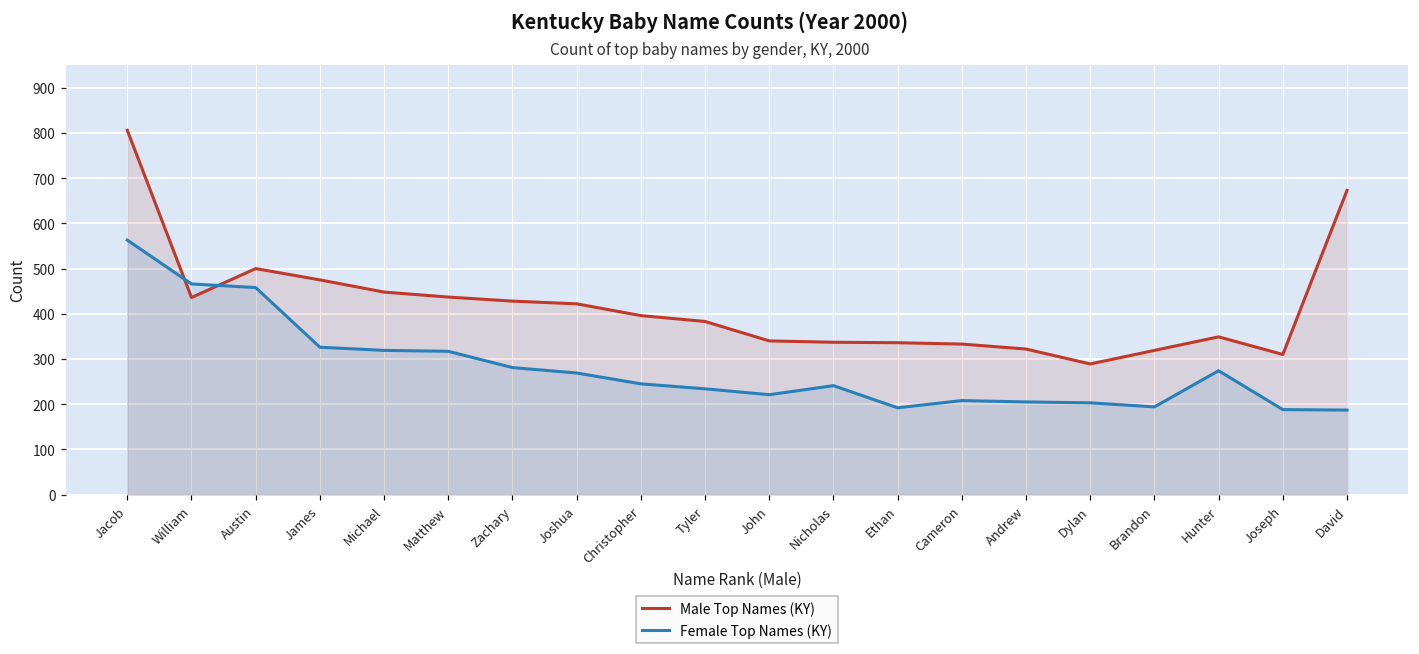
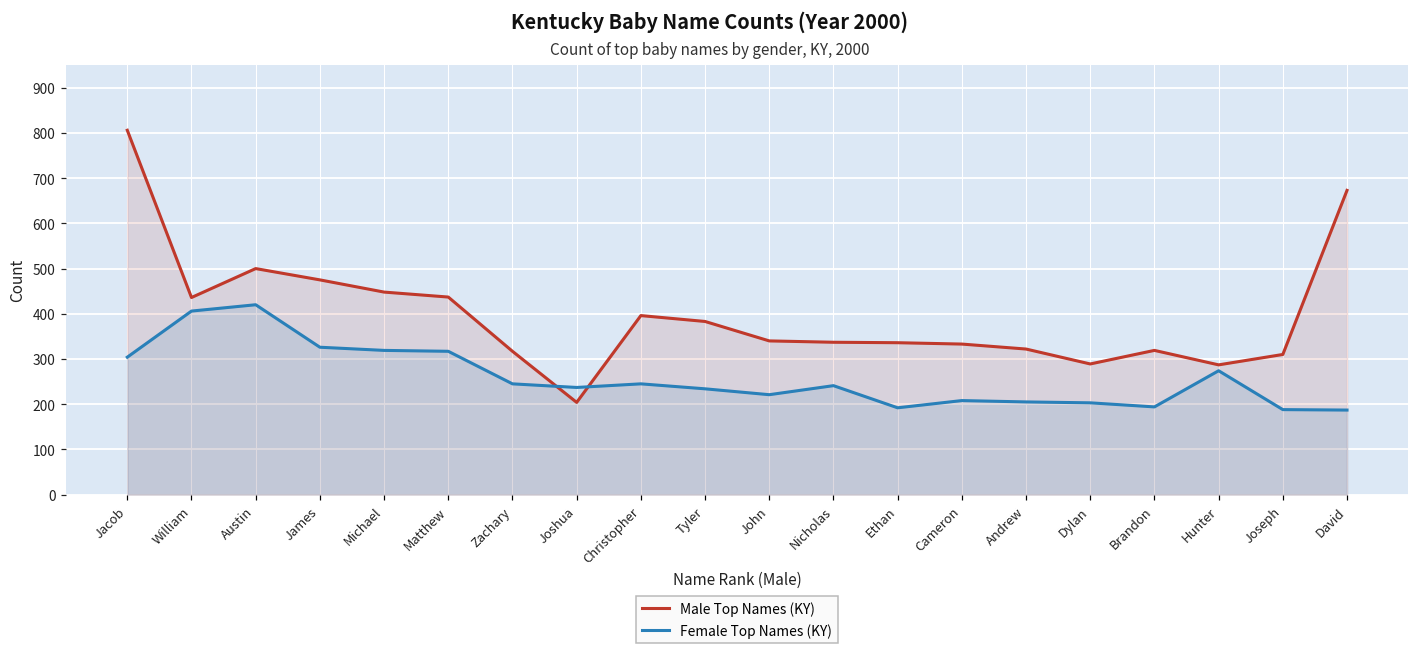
  {
    "Male Top Names (KY)": {
      "Jacob": 810,
      "William": 440,
      "Austin": 500,
      "James": 480,
      "Michael": 450,
      "Matthew": 440,
-     "Zachary": 430,
-     "Joshua": 420,
+     "Zachary": 320,
+     "Joshua": 200,
      "Christopher": 400,
      "Tyler": 380,
      "John": 340,
      "Nicholas": 340,
      "Ethan": 340,
      "Cameron": 330,
      "Andrew": 320,
      "Dylan": 290,
      "Brandon": 320,
-     "Hunter": 350,
+     "Hunter": 290,
      "Joseph": 310,
      "David": 670
    },
    "Female Top Names (KY)": {
-     "Jacob": 560,
-     "William": 470,
-     "Austin": 460,
+     "Jacob": 300,
+     "William": 410,
+     "Austin": 420,
      "James": 330,
      "Michael": 320,
      "Matthew": 320,
-     "Zachary": 280,
-     "Joshua": 270,
+     "Zachary": 250,
+     "Joshua": 240,
      "Christopher": 250,
      "Tyler": 230,
      "John": 220,
      "Nicholas": 240,
      "Ethan": 190,
      "Cameron": 210,
      "Andrew": 210,
      "Dylan": 200,
      "Brandon": 190,
      "Hunter": 270,
      "Joseph": 190,
      "David": 190
    }
  }
